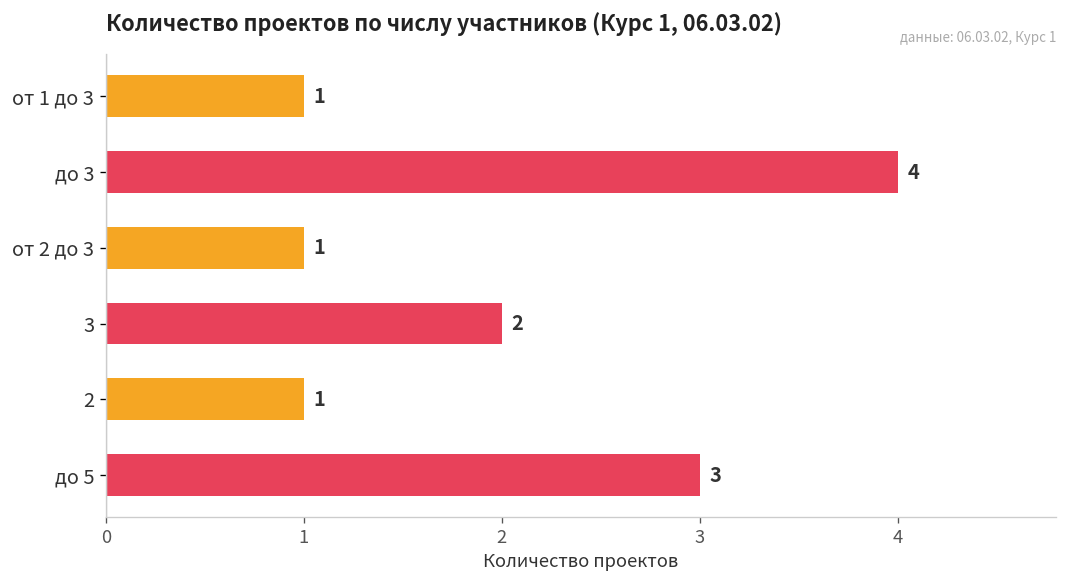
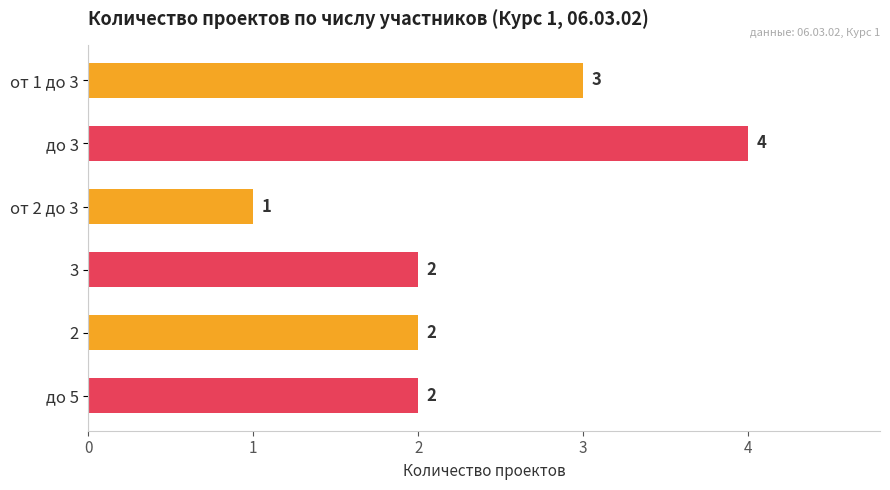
  {
-   "от 1 до 3": 1,
+   "от 1 до 3": 3,
    "до 3": 4,
    "от 2 до 3": 1,
    "3": 2,
-   "2": 1,
-   "до 5": 3
+   "2": 2,
+   "до 5": 2
  }
